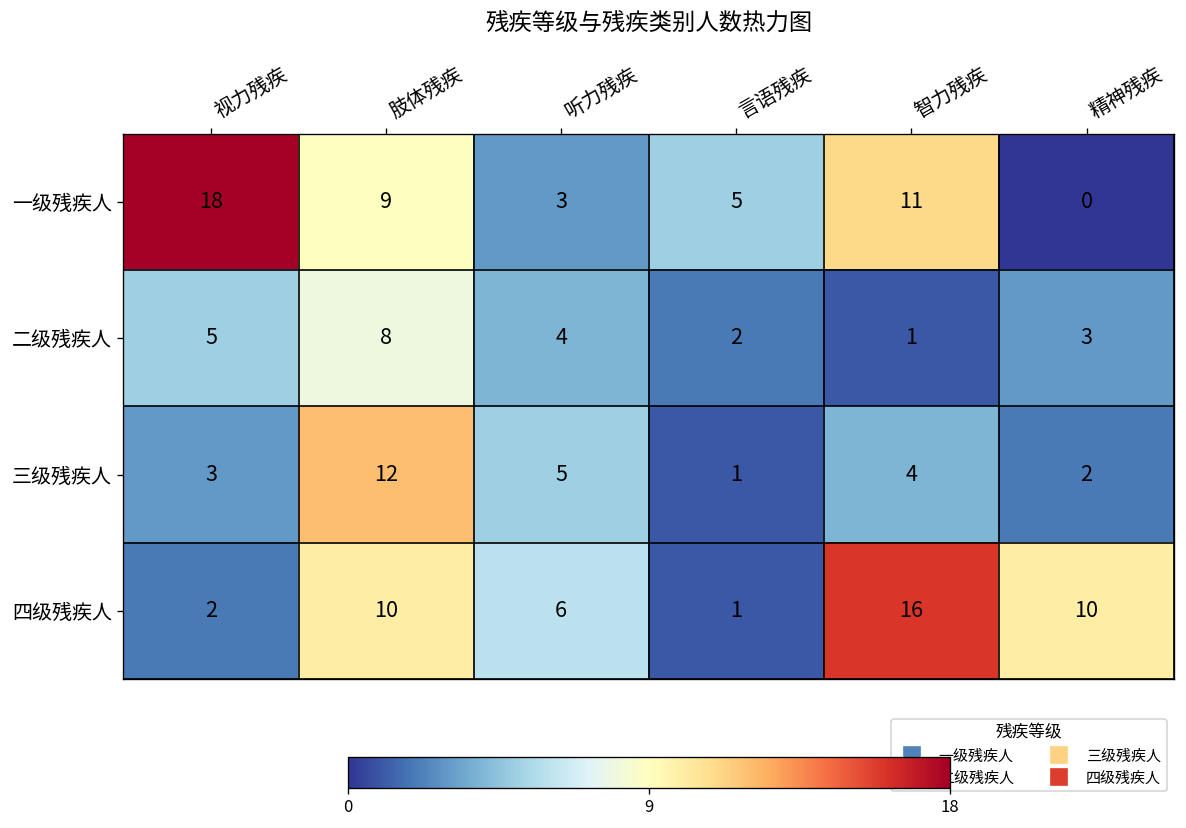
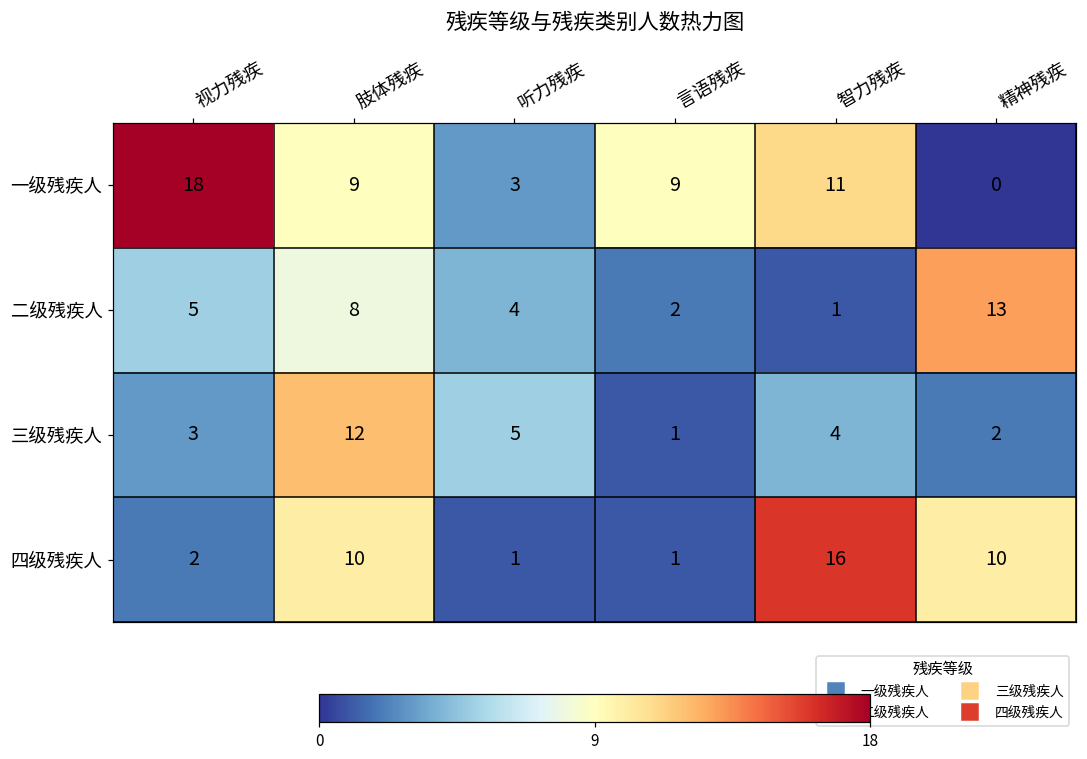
  {
    "一级残疾人": {
      "视力残疾": 18,
      "肢体残疾": 9,
      "听力残疾": 3,
-     "言语残疾": 5,
+     "言语残疾": 9,
      "智力残疾": 11,
      "精神残疾": 0
    },
    "二级残疾人": {
      "视力残疾": 5,
      "肢体残疾": 8,
      "听力残疾": 4,
      "言语残疾": 2,
      "智力残疾": 1,
-     "精神残疾": 3
+     "精神残疾": 13
    },
    "三级残疾人": {
      "视力残疾": 3,
      "肢体残疾": 12,
      "听力残疾": 5,
      "言语残疾": 1,
      "智力残疾": 4,
      "精神残疾": 2
    },
    "四级残疾人": {
      "视力残疾": 2,
      "肢体残疾": 10,
-     "听力残疾": 6,
+     "听力残疾": 1,
      "言语残疾": 1,
      "智力残疾": 16,
      "精神残疾": 10
    }
  }
